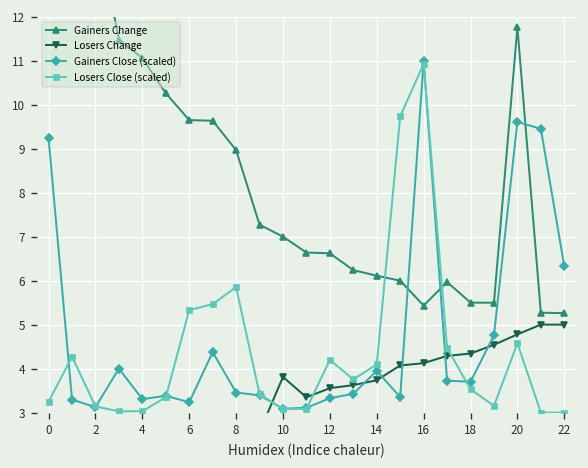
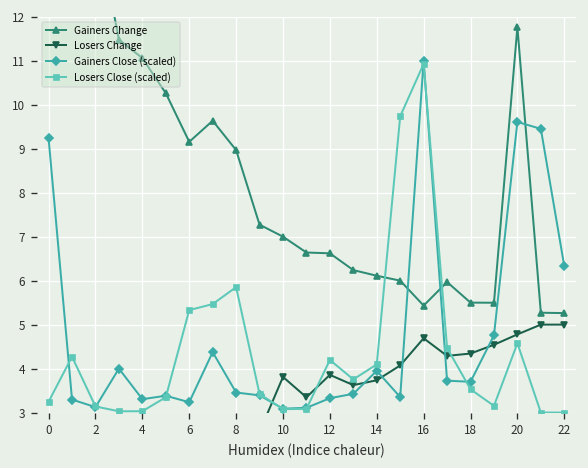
  {
    "Gainers Change": {
-     "6": 9.7,
+     "6": 9.2,
      "8": 9.0,
      "10": 7.0,
      "12": 6.6,
      "14": 6.1,
      "16": 5.4,
      "18": 5.5,
      "20": 11.8,
      "22": 5.3
    },
    "Losers Change": {
      "10": 3.8,
-     "12": 3.6,
+     "12": 3.9,
      "14": 3.7,
-     "16": 4.1,
+     "16": 4.7,
      "18": 4.3,
      "20": 4.8,
      "22": 5.0
    }
  }
